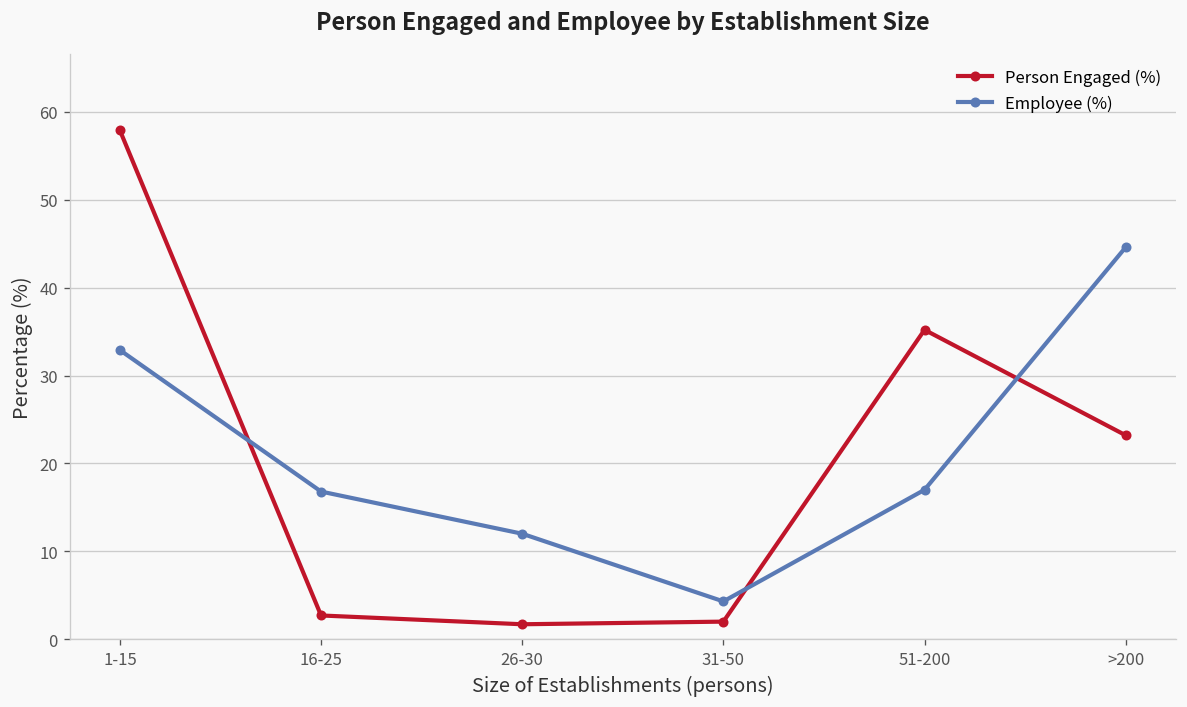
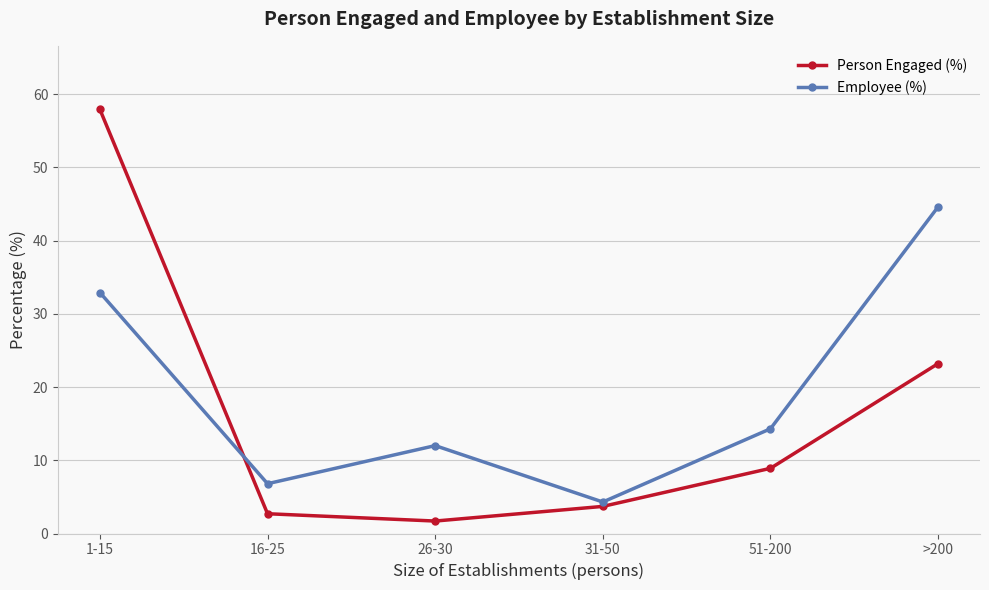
  {
    "Person Engaged (%)": {
      "1-15": 58,
      "16-25": 3,
      "26-30": 2,
-     "31-50": 2,
-     "51-200": 35,
+     "31-50": 4,
+     "51-200": 9,
      ">200": 23
    },
    "Employee (%)": {
      "1-15": 33,
-     "16-25": 17,
+     "16-25": 7,
      "26-30": 12,
      "31-50": 4,
-     "51-200": 17,
+     "51-200": 14,
      ">200": 45
    }
  }
